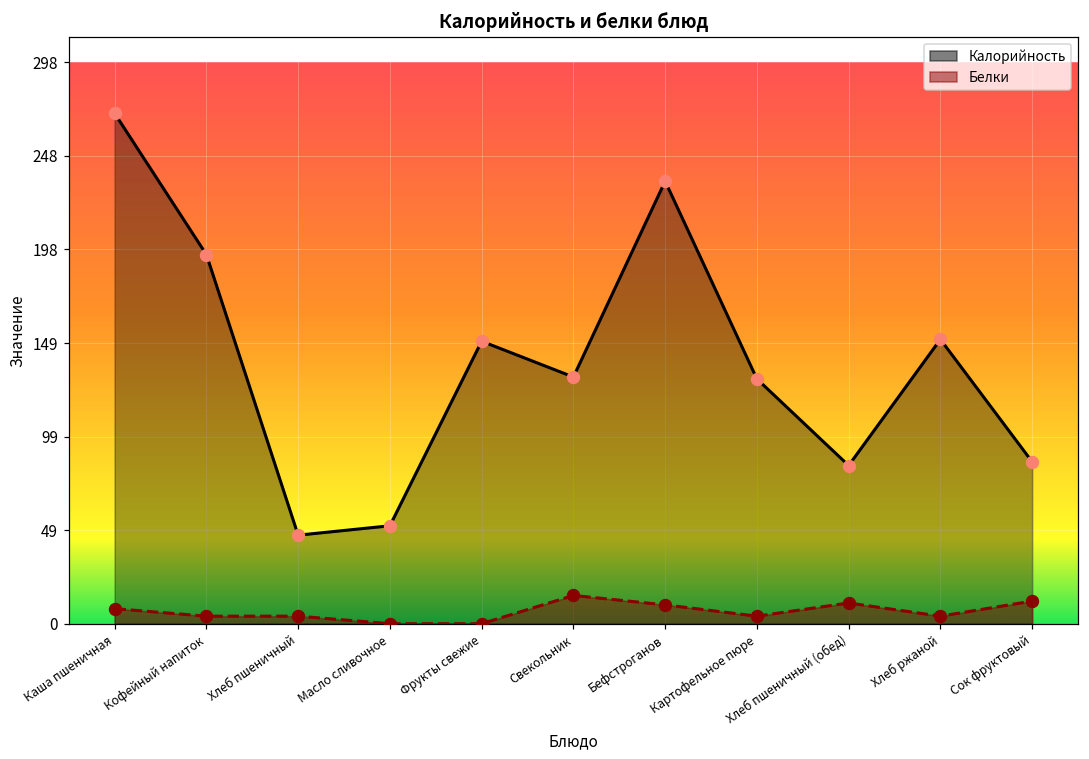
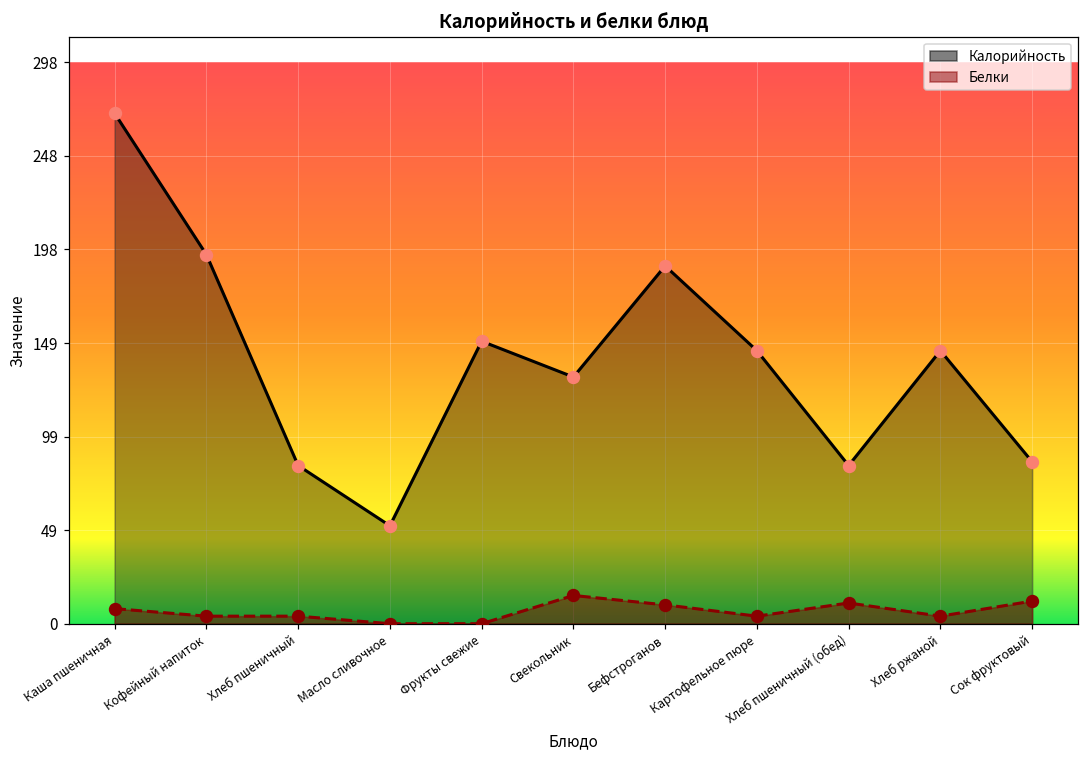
  {
    "Калорийность": {
      "Каша пшеничная": 271,
      "Кофейный напиток": 196,
-     "Хлеб пшеничный": 47,
+     "Хлеб пшеничный": 84,
      "Масло сливочное": 52,
      "Фрукты свежие": 150,
      "Свекольник": 131,
-     "Бефстроганов": 235,
-     "Картофельное пюре": 130,
+     "Бефстроганов": 190,
+     "Картофельное пюре": 145,
      "Хлеб пшеничный (обед)": 84,
-     "Хлеб ржаной": 151,
+     "Хлеб ржаной": 145,
      "Сок фруктовый": 86
    },
    "Белки": {
      "Каша пшеничная": 8,
      "Кофейный напиток": 4,
      "Хлеб пшеничный": 4,
      "Масло сливочное": 0,
      "Фрукты свежие": 0,
      "Свекольник": 15,
      "Бефстроганов": 10,
      "Картофельное пюре": 4,
      "Хлеб пшеничный (обед)": 11,
      "Хлеб ржаной": 4,
      "Сок фруктовый": 12
    }
  }
